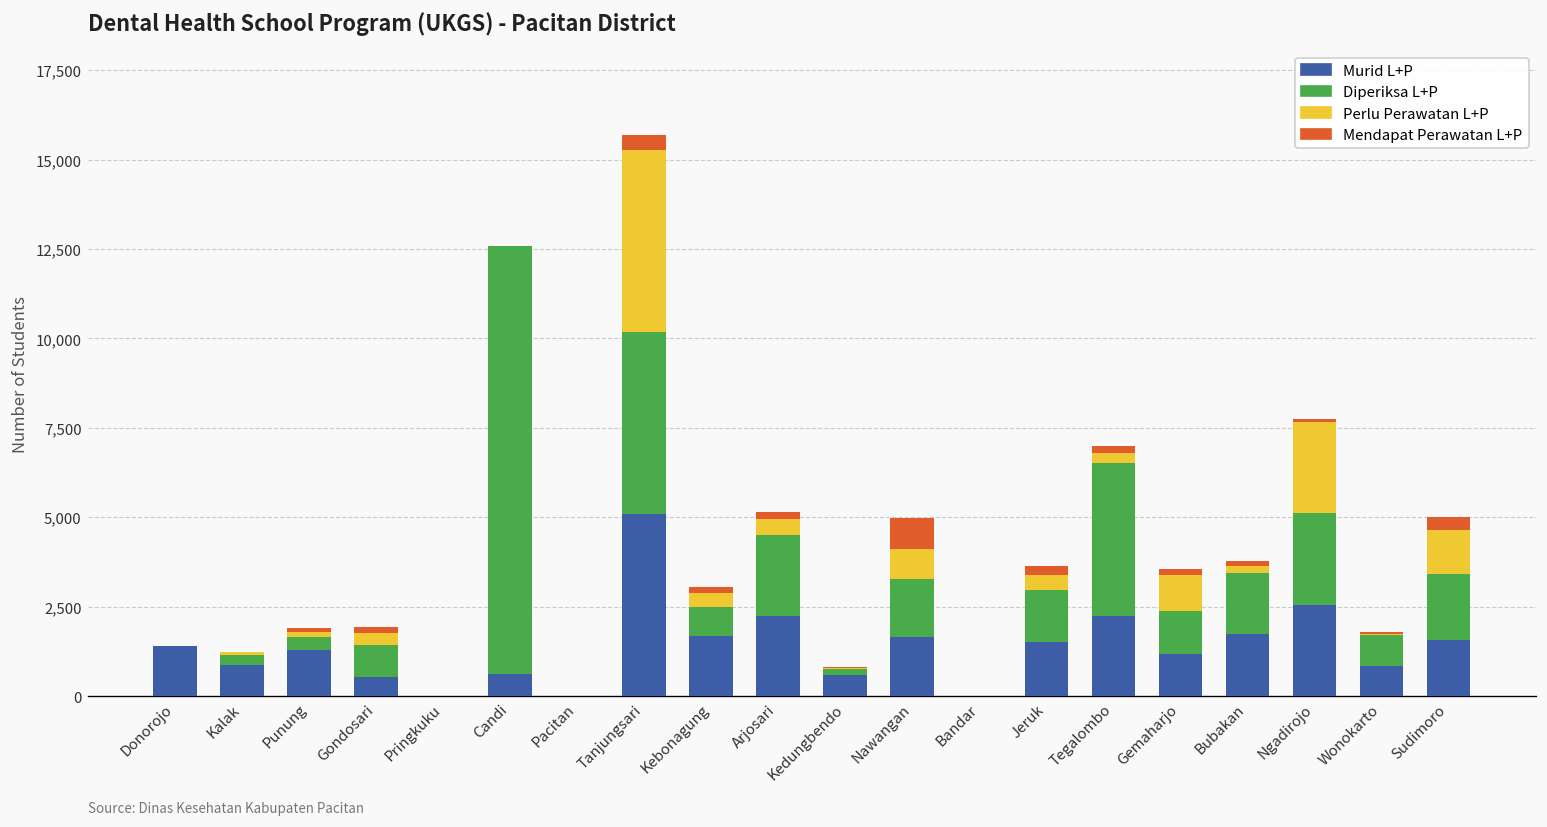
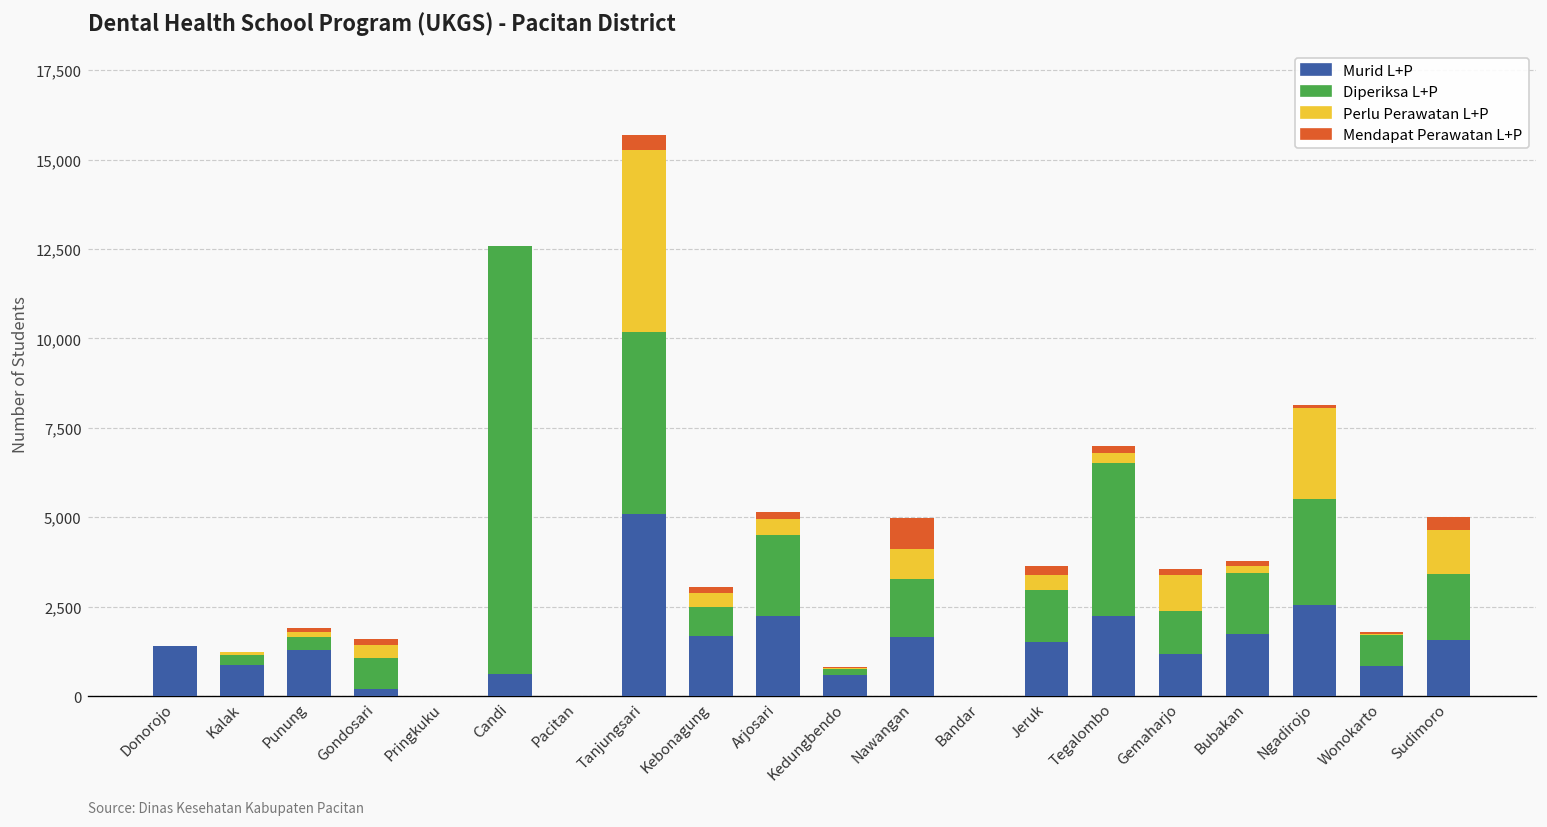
  {
    "Murid L+P": {
      "Donorojo": "1,400",
      "Kalak": "900",
      "Punung": "1,300",
-     "Gondosari": "500",
+     "Gondosari": "200",
      "Pringkuku": "0",
      "Candi": "600",
      "Pacitan": "0",
      "Tanjungsari": "5,100",
      "Kebonagung": "1,700",
      "Arjosari": "2,300",
      "Kedungbendo": "600",
      "Nawangan": "1,600",
      "Bandar": "0",
      "Jeruk": "1,500",
      "Tegalombo": "2,200",
      "Gemaharjo": "1,200",
      "Bubakan": "1,800",
      "Ngadirojo": "2,600",
      "Wonokarto": "900",
      "Sudimoro": "1,600"
    },
    "Diperiksa L+P": {
      "Donorojo": "0",
      "Kalak": "300",
      "Punung": "400",
      "Gondosari": "900",
      "Pringkuku": "0",
      "Candi": "12,000",
      "Pacitan": "0",
      "Tanjungsari": "5,100",
      "Kebonagung": "800",
      "Arjosari": "2,200",
      "Kedungbendo": "200",
      "Nawangan": "1,600",
      "Bandar": "0",
      "Jeruk": "1,500",
      "Tegalombo": "4,300",
      "Gemaharjo": "1,200",
      "Bubakan": "1,700",
-     "Ngadirojo": "2,600",
+     "Ngadirojo": "2,900",
      "Wonokarto": "900",
      "Sudimoro": "1,800"
    },
    "Perlu Perawatan L+P": {
      "Donorojo": "0",
      "Kalak": "100",
      "Punung": "100",
      "Gondosari": "400",
      "Pringkuku": "0",
      "Candi": "0",
      "Pacitan": "0",
      "Tanjungsari": "5,100",
      "Kebonagung": "400",
      "Arjosari": "400",
      "Nawangan": "800",
      "Bandar": "0",
      "Jeruk": "400",
      "Tegalombo": "300",
      "Gemaharjo": "1,000",
      "Bubakan": "200",
      "Ngadirojo": "2,600",
      "Sudimoro": "1,200"
    },
    "Mendapat Perawatan L+P": {
      "Donorojo": "0",
      "Kalak": "0",
      "Punung": "100",
      "Gondosari": "200",
      "Pringkuku": "0",
      "Candi": "0",
      "Pacitan": "0",
      "Tanjungsari": "400",
      "Kebonagung": "200",
      "Arjosari": "200",
      "Nawangan": "900",
      "Bandar": "0",
      "Jeruk": "300",
      "Tegalombo": "200",
      "Gemaharjo": "200",
      "Bubakan": "100",
      "Ngadirojo": "100",
      "Sudimoro": "400"
    }
  }
